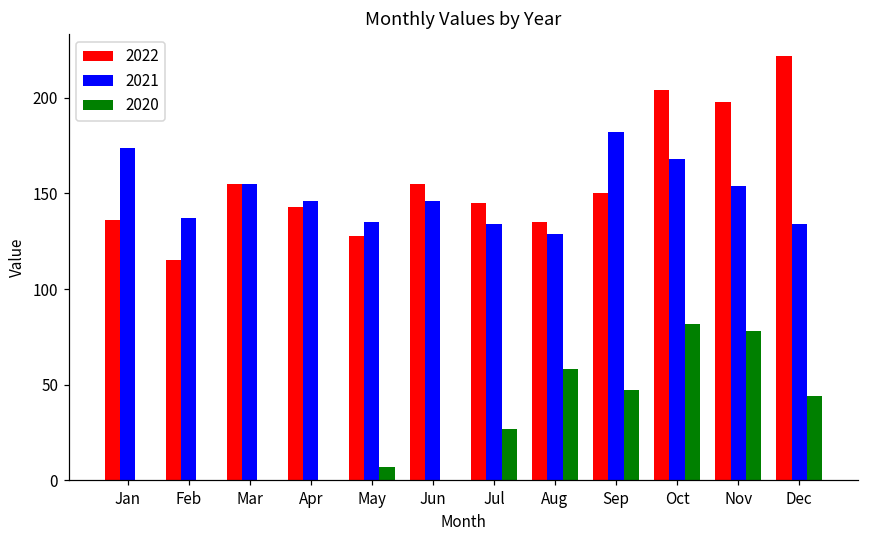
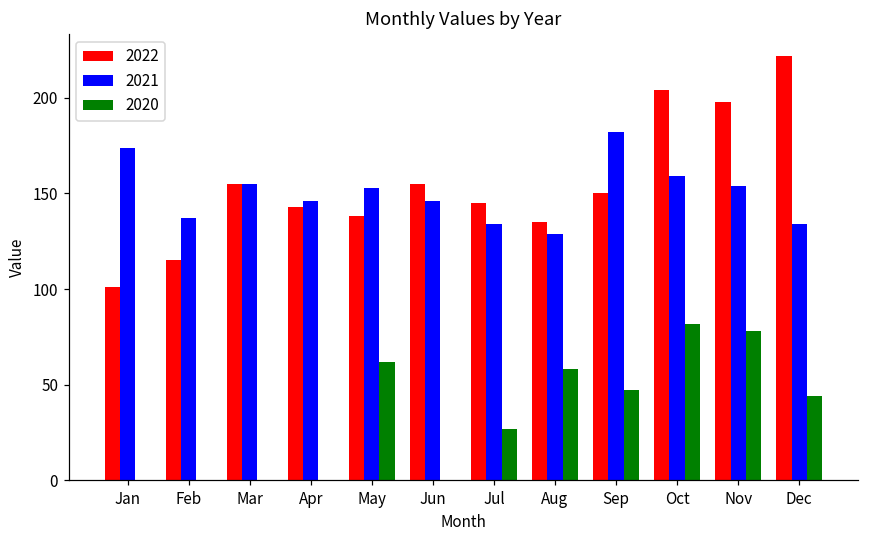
  {
    "2022": {
-     "Jan": 136,
+     "Jan": 101,
      "Feb": 115,
      "Mar": 155,
      "Apr": 143,
-     "May": 128,
+     "May": 138,
      "Jun": 155,
      "Jul": 145,
      "Aug": 135,
      "Sep": 150,
      "Oct": 204,
      "Nov": 198,
      "Dec": 222
    },
    "2021": {
      "Jan": 174,
      "Feb": 137,
      "Mar": 155,
      "Apr": 146,
-     "May": 135,
+     "May": 153,
      "Jun": 146,
      "Jul": 134,
      "Aug": 129,
      "Sep": 182,
-     "Oct": 168,
+     "Oct": 159,
      "Nov": 154,
      "Dec": 134
    },
    "2020": {
      "Jan": 0,
      "Feb": 0,
      "Mar": 0,
      "Apr": 0,
-     "May": 7,
+     "May": 62,
      "Jun": 0,
      "Jul": 27,
      "Aug": 58,
      "Sep": 47,
      "Oct": 82,
      "Nov": 78,
      "Dec": 44
    }
  }
